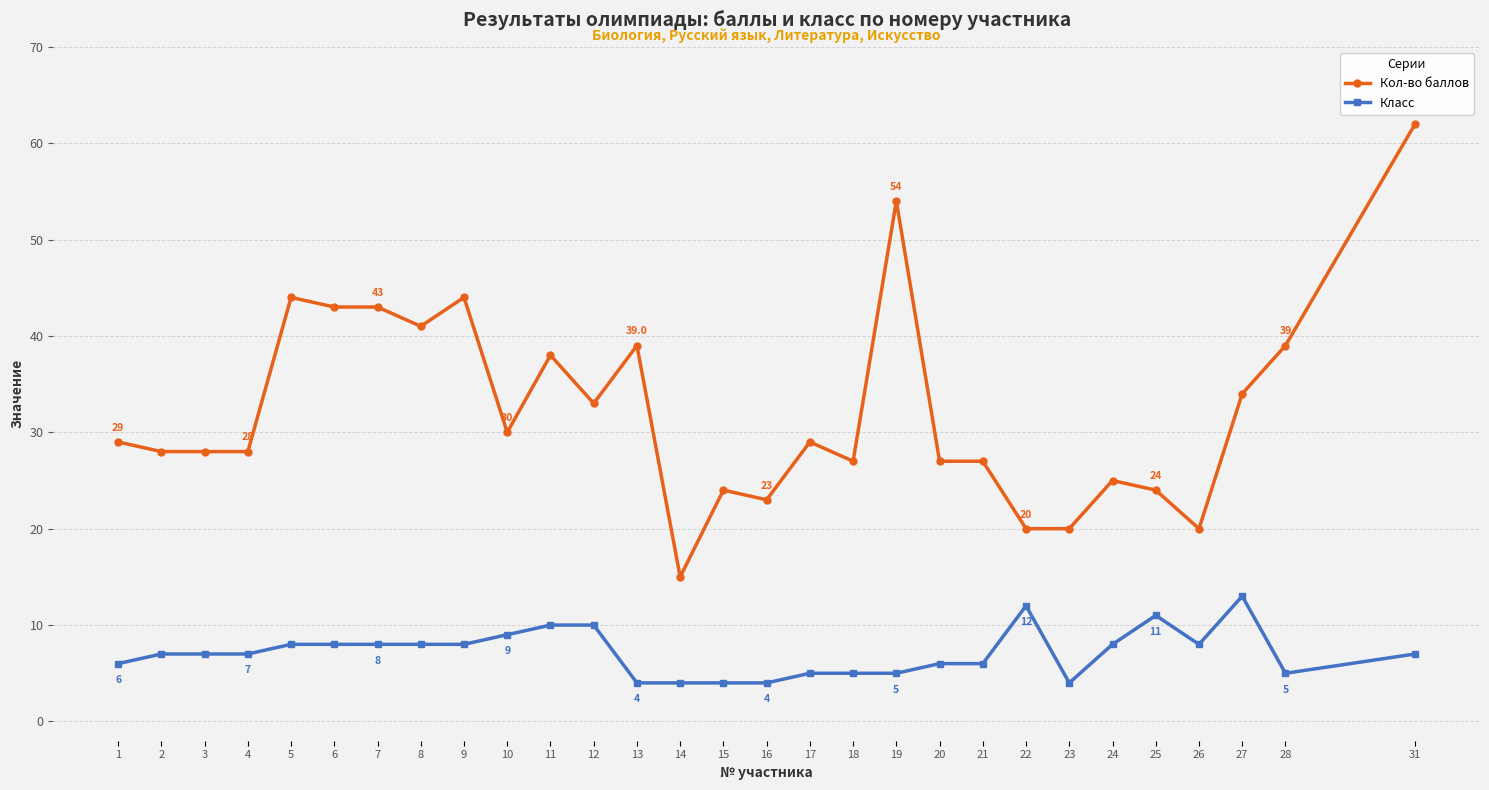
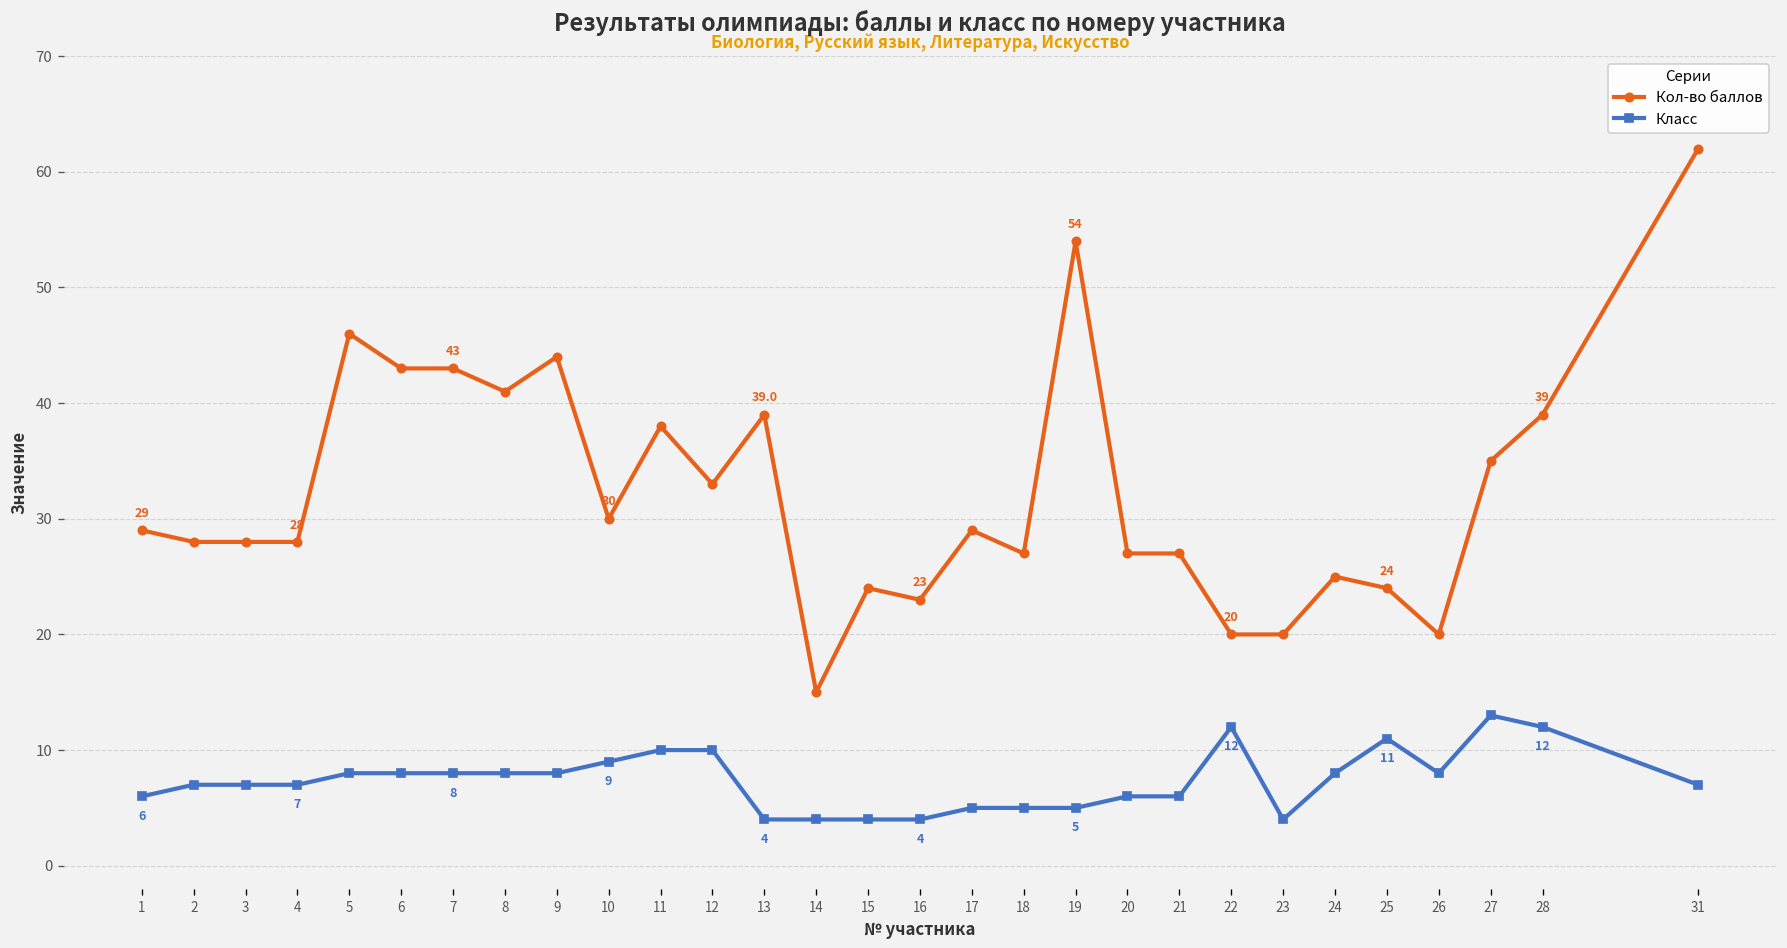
  {
    "Кол-во баллов": {
      "2": 28,
      "3": 28,
-     "5": 44,
+     "5": 46,
      "6": 43,
      "8": 41,
      "9": 44,
      "11": 38,
      "12": 33,
      "14": 15,
      "15": 24,
      "17": 29,
      "18": 27,
      "20": 27,
      "21": 27,
      "23": 20,
      "24": 25,
      "26": 20,
-     "27": 34,
+     "27": 35,
      "31": 62
    },
    "Класс": {
      "1": 6,
      "4": 7,
      "7": 8,
      "10": 9,
      "13": 4,
      "16": 4,
      "19": 5,
      "22": 12,
      "25": 11,
-     "28": 5
+     "28": 12
    }
  }
